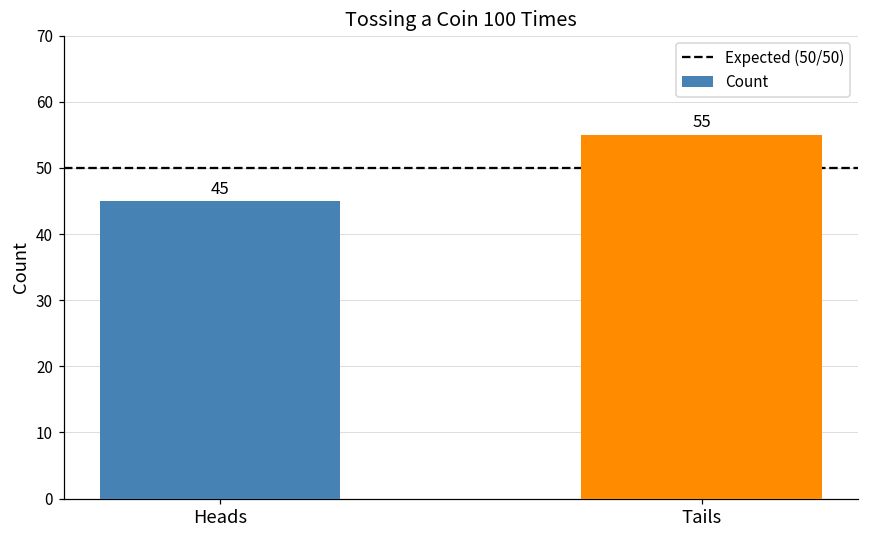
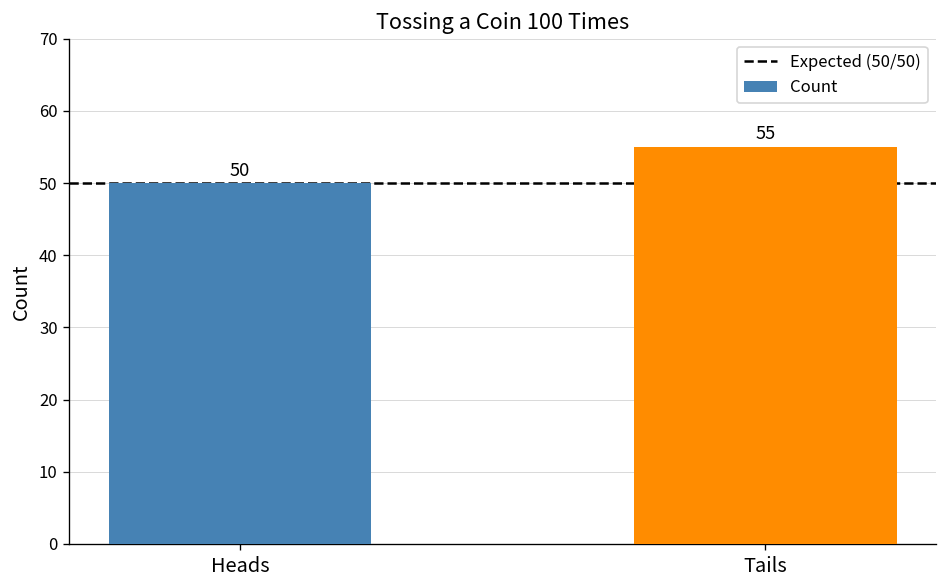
  {
-   "Heads": 45,
+   "Heads": 50,
    "Tails": 55
  }
